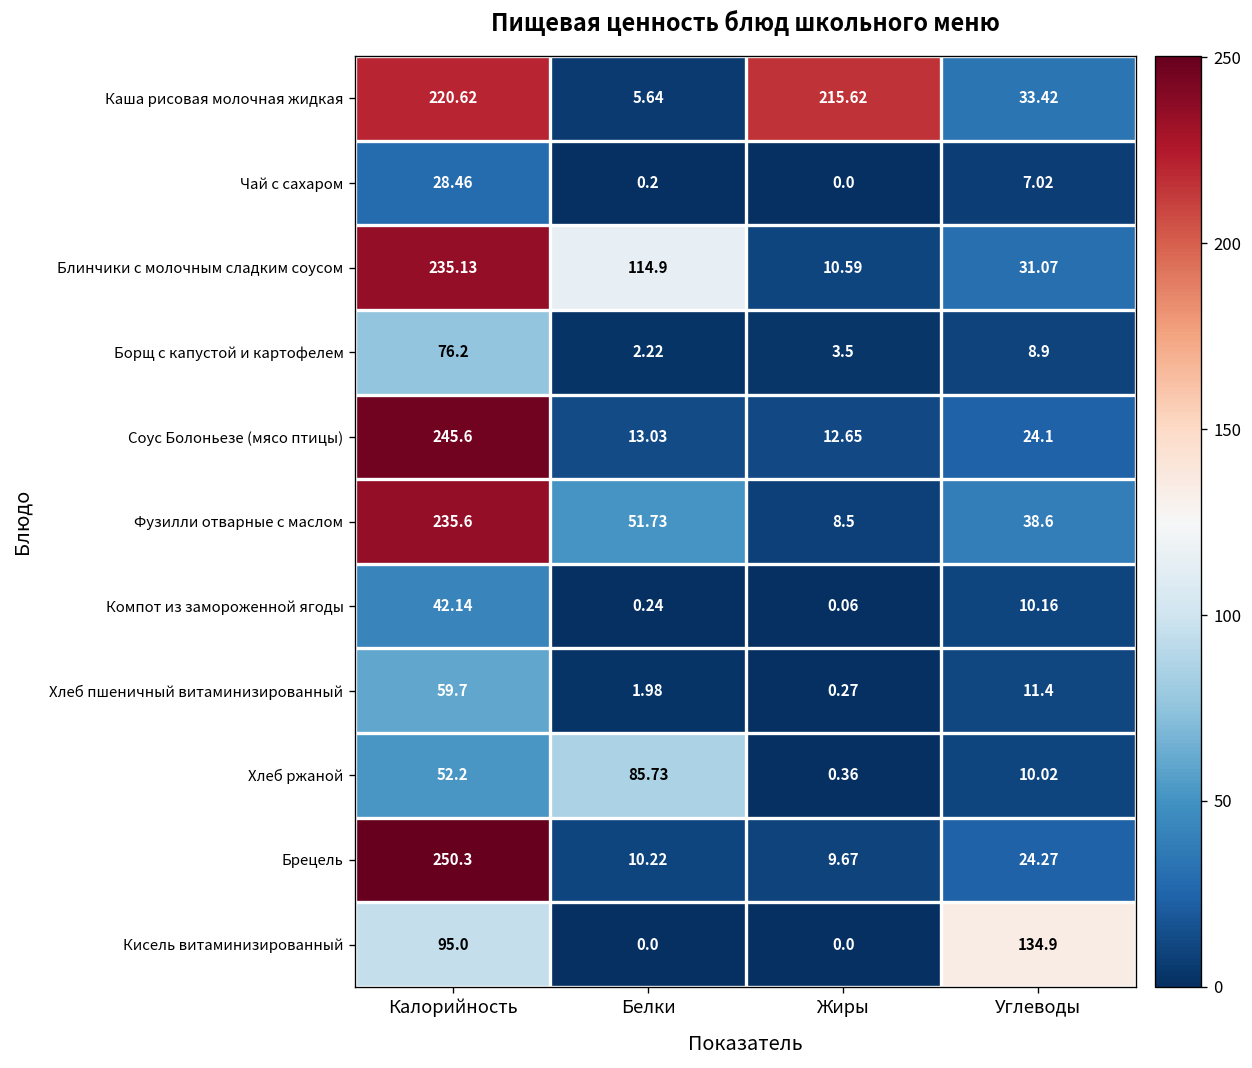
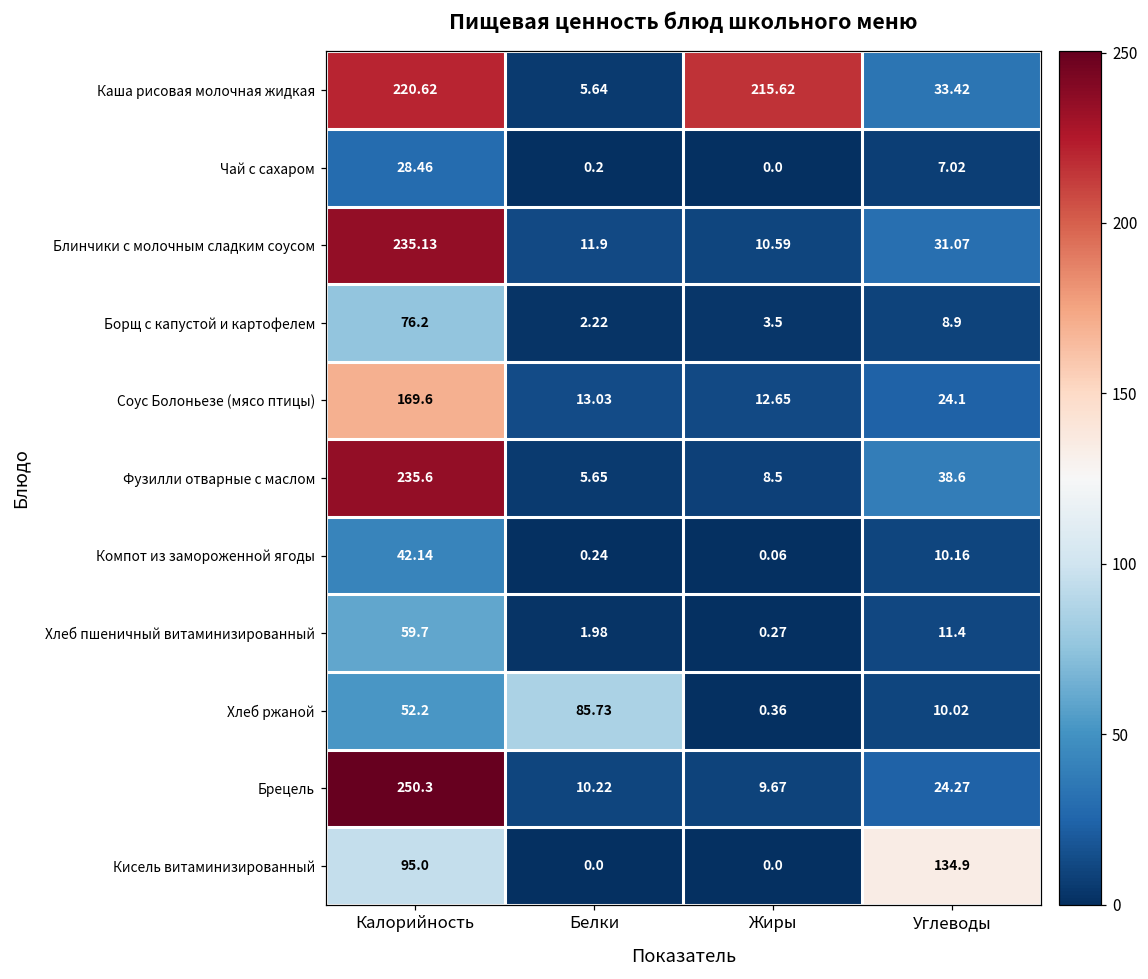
  {
    "Каша рисовая молочная жидкая": {
      "Калорийность": 220.62,
      "Белки": 5.64,
      "Жиры": 215.62,
      "Углеводы": 33.42
    },
    "Чай с сахаром": {
      "Калорийность": 28.46,
      "Белки": 0.2,
      "Жиры": 0.0,
      "Углеводы": 7.02
    },
    "Блинчики с молочным сладким соусом": {
      "Калорийность": 235.13,
-     "Белки": 114.9,
+     "Белки": 11.9,
      "Жиры": 10.59,
      "Углеводы": 31.07
    },
    "Борщ с капустой и картофелем": {
      "Калорийность": 76.2,
      "Белки": 2.22,
      "Жиры": 3.5,
      "Углеводы": 8.9
    },
    "Соус Болоньезе (мясо птицы)": {
-     "Калорийность": 245.6,
+     "Калорийность": 169.6,
      "Белки": 13.03,
      "Жиры": 12.65,
      "Углеводы": 24.1
    },
    "Фузилли отварные с маслом": {
      "Калорийность": 235.6,
-     "Белки": 51.73,
+     "Белки": 5.65,
      "Жиры": 8.5,
      "Углеводы": 38.6
    },
    "Компот из замороженной ягоды": {
      "Калорийность": 42.14,
      "Белки": 0.24,
      "Жиры": 0.06,
      "Углеводы": 10.16
    },
    "Хлеб пшеничный витаминизированный": {
      "Калорийность": 59.7,
      "Белки": 1.98,
      "Жиры": 0.27,
      "Углеводы": 11.4
    },
    "Хлеб ржаной": {
      "Калорийность": 52.2,
      "Белки": 85.73,
      "Жиры": 0.36,
      "Углеводы": 10.02
    },
    "Брецель": {
      "Калорийность": 250.3,
      "Белки": 10.22,
      "Жиры": 9.67,
      "Углеводы": 24.27
    },
    "Кисель витаминизированный": {
      "Калорийность": 95.0,
      "Белки": 0.0,
      "Жиры": 0.0,
      "Углеводы": 134.9
    }
  }
